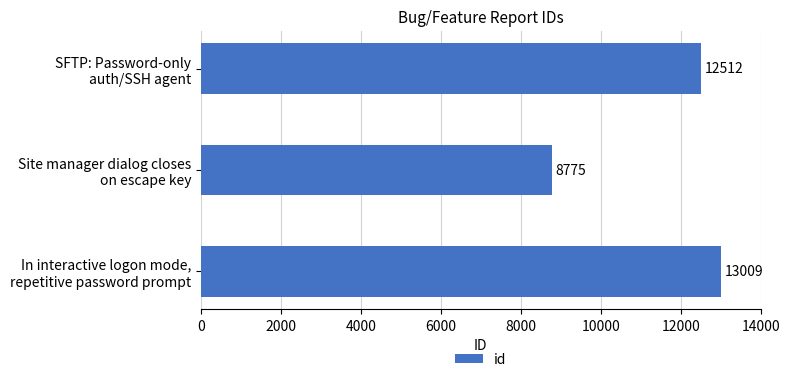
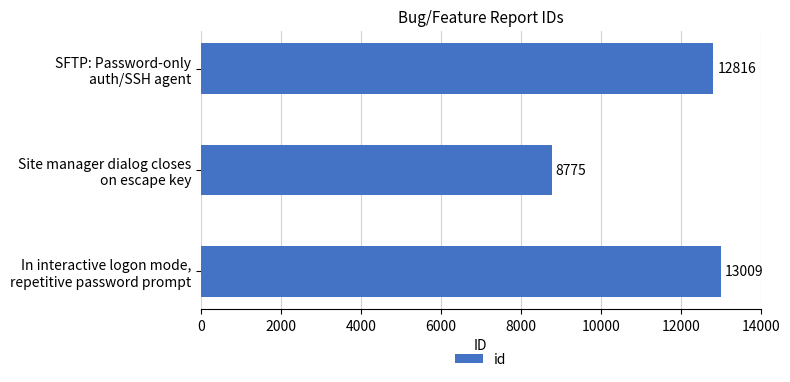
  {
-   "SFTP: Password-only auth/SSH agent": 12512,
+   "SFTP: Password-only auth/SSH agent": 12816,
    "Site manager dialog closes on escape key": 8775,
    "In interactive logon mode, repetitive password prompt": 13009
  }
